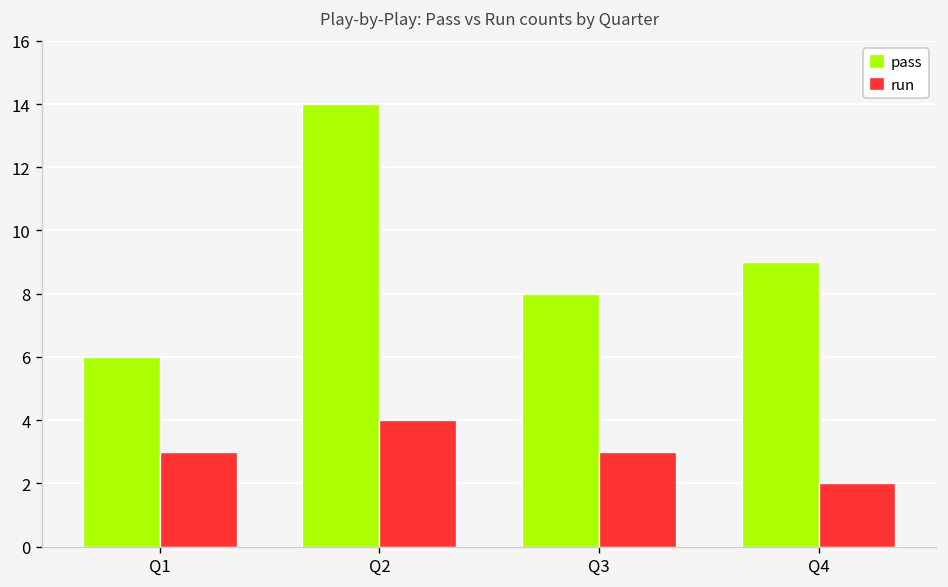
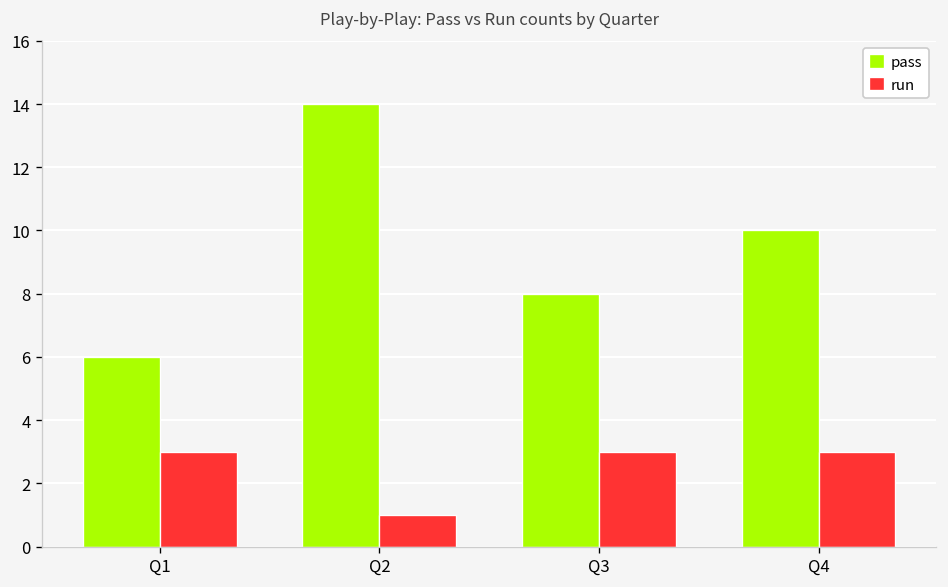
  {
    "pass": {
      "Q1": 6,
      "Q2": 14,
      "Q3": 8,
-     "Q4": 9
+     "Q4": 10
    },
    "run": {
      "Q1": 3,
-     "Q2": 4,
+     "Q2": 1,
      "Q3": 3,
-     "Q4": 2
+     "Q4": 3
    }
  }
